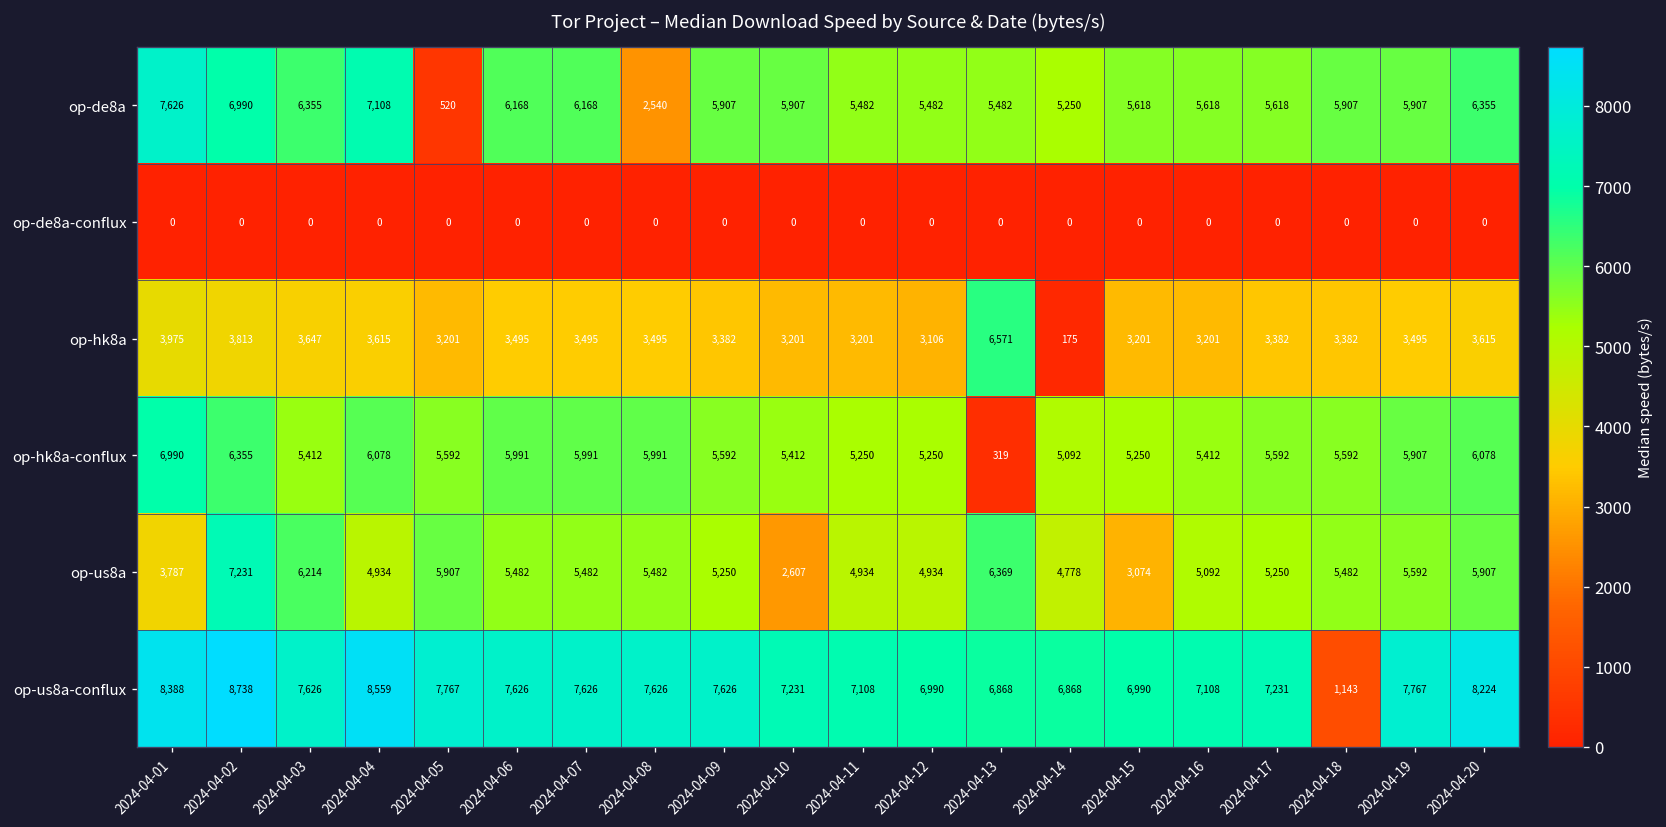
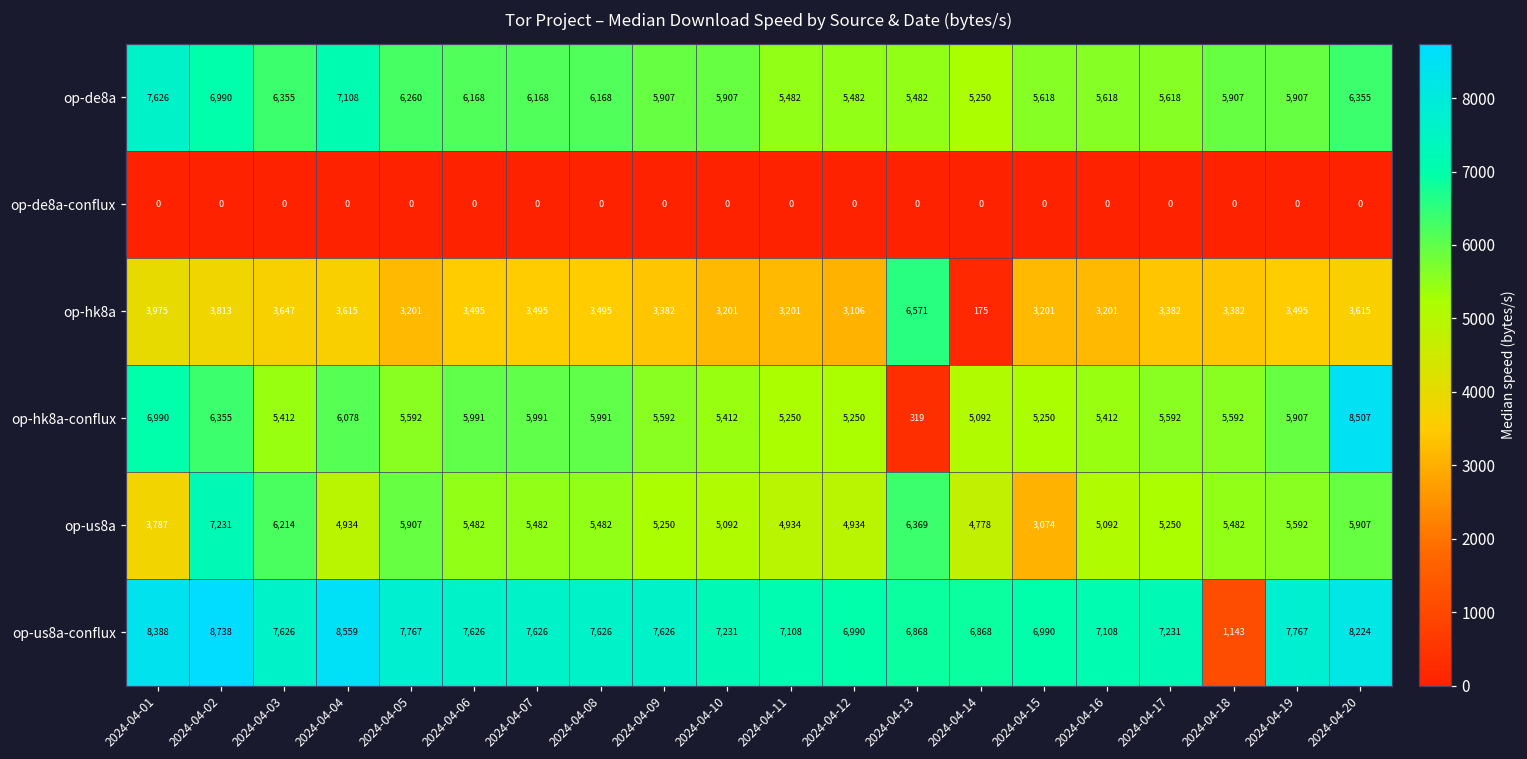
  {
    "op-de8a": {
      "2024-04-01": "7,626",
      "2024-04-02": "6,990",
      "2024-04-03": "6,355",
      "2024-04-04": "7,108",
-     "2024-04-05": "520",
+     "2024-04-05": "6,260",
      "2024-04-06": "6,168",
      "2024-04-07": "6,168",
-     "2024-04-08": "2,540",
+     "2024-04-08": "6,168",
      "2024-04-09": "5,907",
      "2024-04-10": "5,907",
      "2024-04-11": "5,482",
      "2024-04-12": "5,482",
      "2024-04-13": "5,482",
      "2024-04-14": "5,250",
      "2024-04-15": "5,618",
      "2024-04-16": "5,618",
      "2024-04-17": "5,618",
      "2024-04-18": "5,907",
      "2024-04-19": "5,907",
      "2024-04-20": "6,355"
    },
    "op-de8a-conflux": {
      "2024-04-01": "0",
      "2024-04-02": "0",
      "2024-04-03": "0",
      "2024-04-04": "0",
      "2024-04-05": "0",
      "2024-04-06": "0",
      "2024-04-07": "0",
      "2024-04-08": "0",
      "2024-04-09": "0",
      "2024-04-10": "0",
      "2024-04-11": "0",
      "2024-04-12": "0",
      "2024-04-13": "0",
      "2024-04-14": "0",
      "2024-04-15": "0",
      "2024-04-16": "0",
      "2024-04-17": "0",
      "2024-04-18": "0",
      "2024-04-19": "0",
      "2024-04-20": "0"
    },
    "op-hk8a": {
      "2024-04-01": "3,975",
      "2024-04-02": "3,813",
      "2024-04-03": "3,647",
      "2024-04-04": "3,615",
      "2024-04-05": "3,201",
      "2024-04-06": "3,495",
      "2024-04-07": "3,495",
      "2024-04-08": "3,495",
      "2024-04-09": "3,382",
      "2024-04-10": "3,201",
      "2024-04-11": "3,201",
      "2024-04-12": "3,106",
      "2024-04-13": "6,571",
      "2024-04-14": "175",
      "2024-04-15": "3,201",
      "2024-04-16": "3,201",
      "2024-04-17": "3,382",
      "2024-04-18": "3,382",
      "2024-04-19": "3,495",
      "2024-04-20": "3,615"
    },
    "op-hk8a-conflux": {
      "2024-04-01": "6,990",
      "2024-04-02": "6,355",
      "2024-04-03": "5,412",
      "2024-04-04": "6,078",
      "2024-04-05": "5,592",
      "2024-04-06": "5,991",
      "2024-04-07": "5,991",
      "2024-04-08": "5,991",
      "2024-04-09": "5,592",
      "2024-04-10": "5,412",
      "2024-04-11": "5,250",
      "2024-04-12": "5,250",
      "2024-04-13": "319",
      "2024-04-14": "5,092",
      "2024-04-15": "5,250",
      "2024-04-16": "5,412",
      "2024-04-17": "5,592",
      "2024-04-18": "5,592",
      "2024-04-19": "5,907",
-     "2024-04-20": "6,078"
+     "2024-04-20": "8,507"
    },
    "op-us8a": {
      "2024-04-01": "3,787",
      "2024-04-02": "7,231",
      "2024-04-03": "6,214",
      "2024-04-04": "4,934",
      "2024-04-05": "5,907",
      "2024-04-06": "5,482",
      "2024-04-07": "5,482",
      "2024-04-08": "5,482",
      "2024-04-09": "5,250",
-     "2024-04-10": "2,607",
+     "2024-04-10": "5,092",
      "2024-04-11": "4,934",
      "2024-04-12": "4,934",
      "2024-04-13": "6,369",
      "2024-04-14": "4,778",
      "2024-04-15": "3,074",
      "2024-04-16": "5,092",
      "2024-04-17": "5,250",
      "2024-04-18": "5,482",
      "2024-04-19": "5,592",
      "2024-04-20": "5,907"
    },
    "op-us8a-conflux": {
      "2024-04-01": "8,388",
      "2024-04-02": "8,738",
      "2024-04-03": "7,626",
      "2024-04-04": "8,559",
      "2024-04-05": "7,767",
      "2024-04-06": "7,626",
      "2024-04-07": "7,626",
      "2024-04-08": "7,626",
      "2024-04-09": "7,626",
      "2024-04-10": "7,231",
      "2024-04-11": "7,108",
      "2024-04-12": "6,990",
      "2024-04-13": "6,868",
      "2024-04-14": "6,868",
      "2024-04-15": "6,990",
      "2024-04-16": "7,108",
      "2024-04-17": "7,231",
      "2024-04-18": "1,143",
      "2024-04-19": "7,767",
      "2024-04-20": "8,224"
    }
  }
